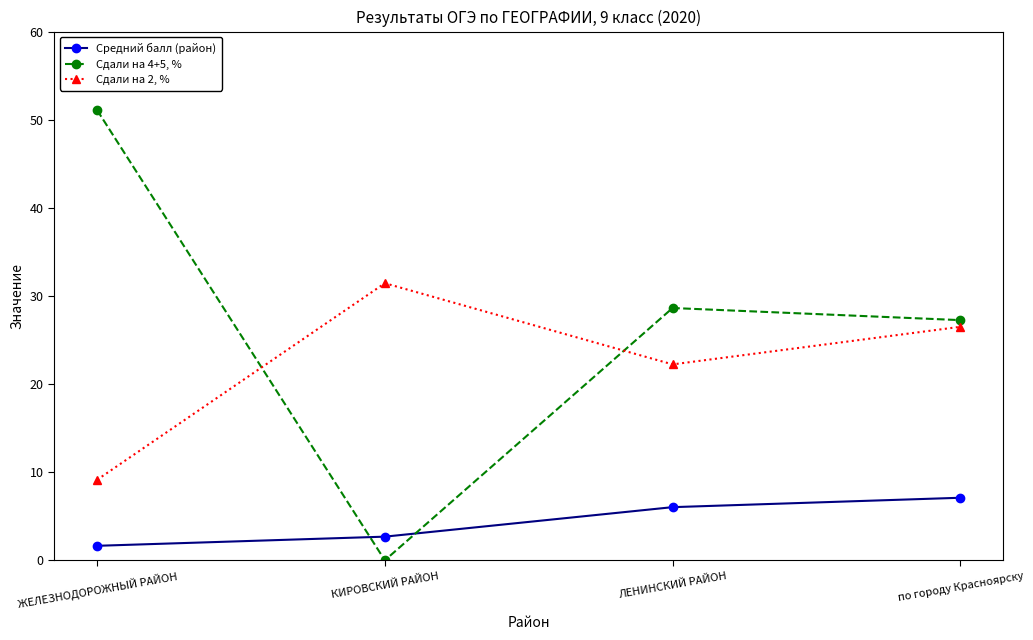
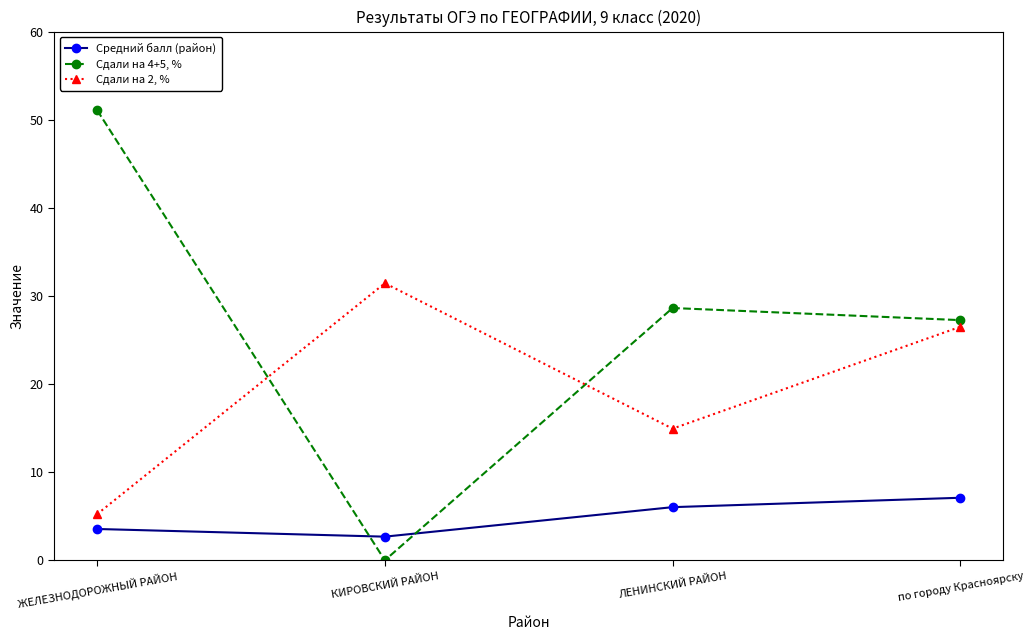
  {
    "Средний балл (район)": {
-     "ЖЕЛЕЗНОДОРОЖНЫЙ РАЙОН": 2,
+     "ЖЕЛЕЗНОДОРОЖНЫЙ РАЙОН": 4,
      "КИРОВСКИЙ РАЙОН": 3,
      "ЛЕНИНСКИЙ РАЙОН": 6,
      "по городу Красноярску": 7
    },
    "Сдали на 4+5, %": {
      "ЖЕЛЕЗНОДОРОЖНЫЙ РАЙОН": 51,
      "КИРОВСКИЙ РАЙОН": 0,
      "ЛЕНИНСКИЙ РАЙОН": 29,
      "по городу Красноярску": 27
    },
    "Сдали на 2, %": {
-     "ЖЕЛЕЗНОДОРОЖНЫЙ РАЙОН": 9,
+     "ЖЕЛЕЗНОДОРОЖНЫЙ РАЙОН": 5,
      "КИРОВСКИЙ РАЙОН": 31,
-     "ЛЕНИНСКИЙ РАЙОН": 22,
+     "ЛЕНИНСКИЙ РАЙОН": 15,
      "по городу Красноярску": 26
    }
  }
